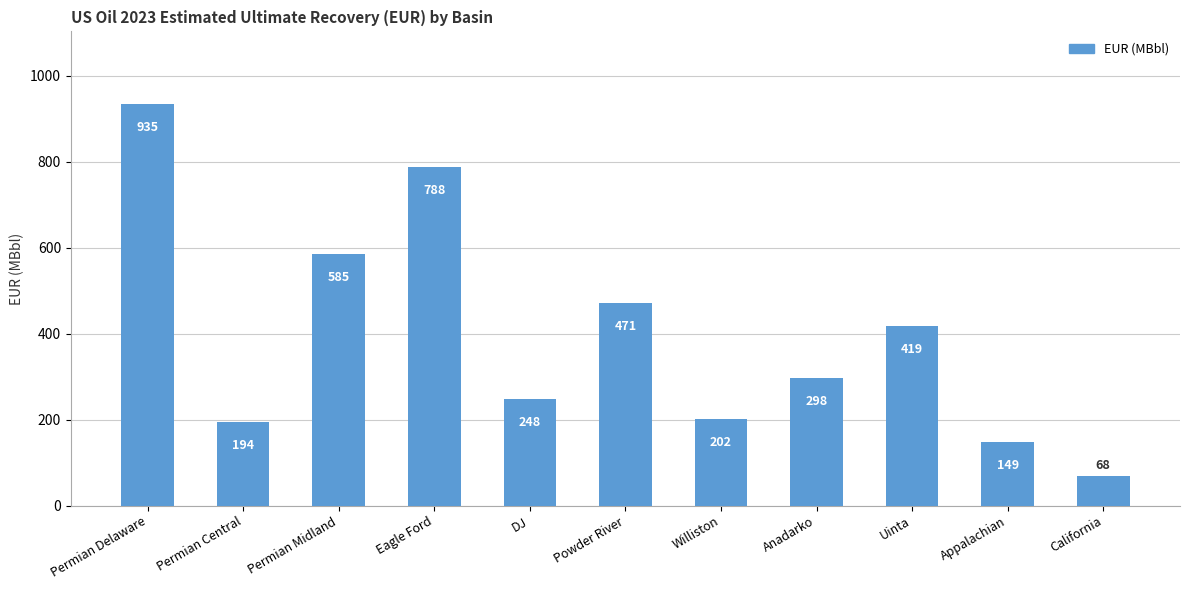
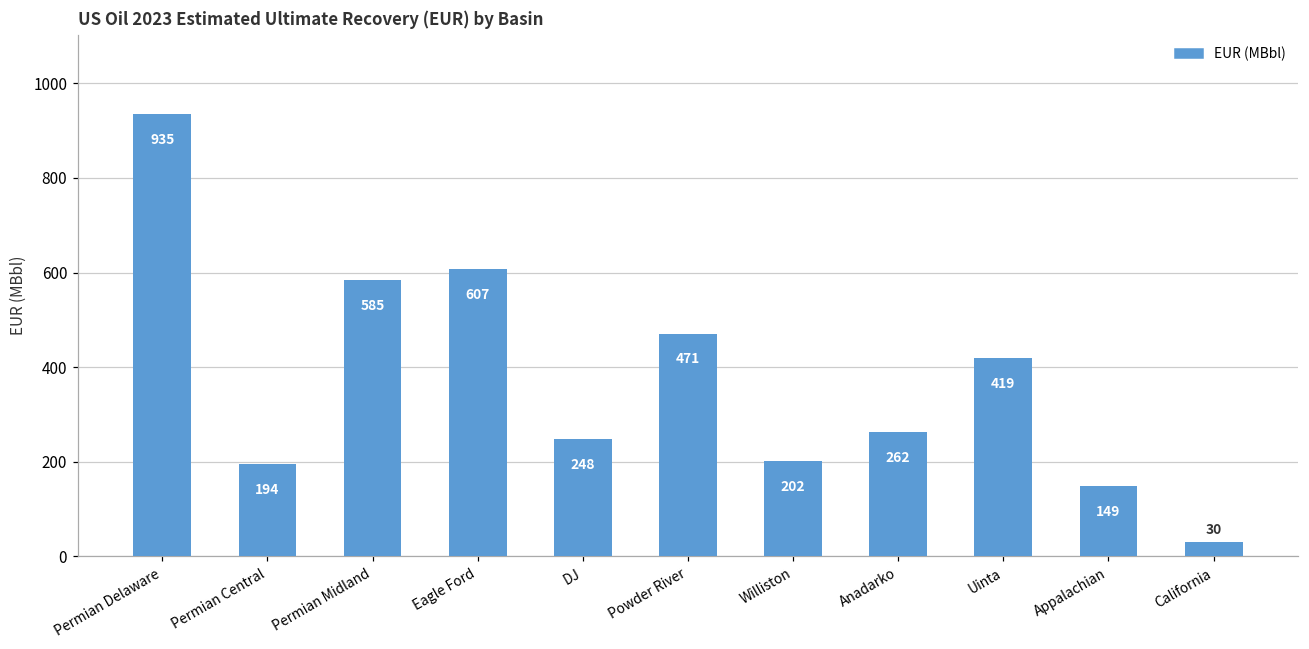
  {
    "Permian Delaware": 935,
    "Permian Central": 194,
    "Permian Midland": 585,
-   "Eagle Ford": 788,
+   "Eagle Ford": 607,
    "DJ": 248,
    "Powder River": 471,
    "Williston": 202,
-   "Anadarko": 298,
+   "Anadarko": 262,
    "Uinta": 419,
    "Appalachian": 149,
-   "California": 68
+   "California": 30
  }
